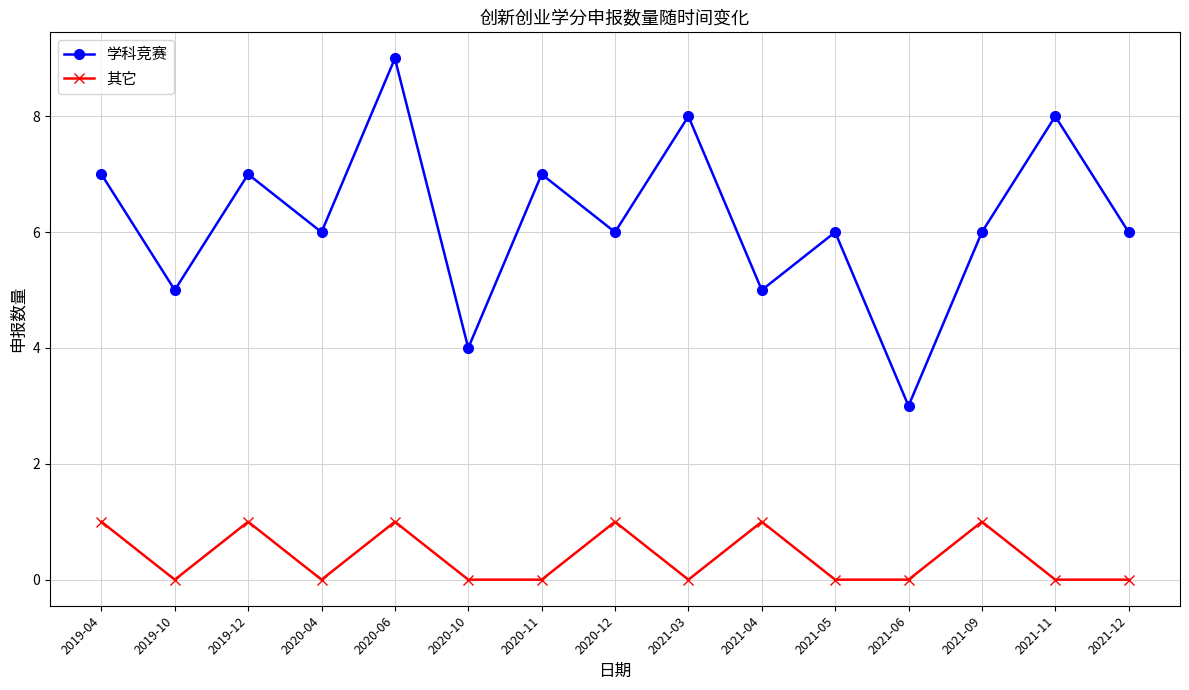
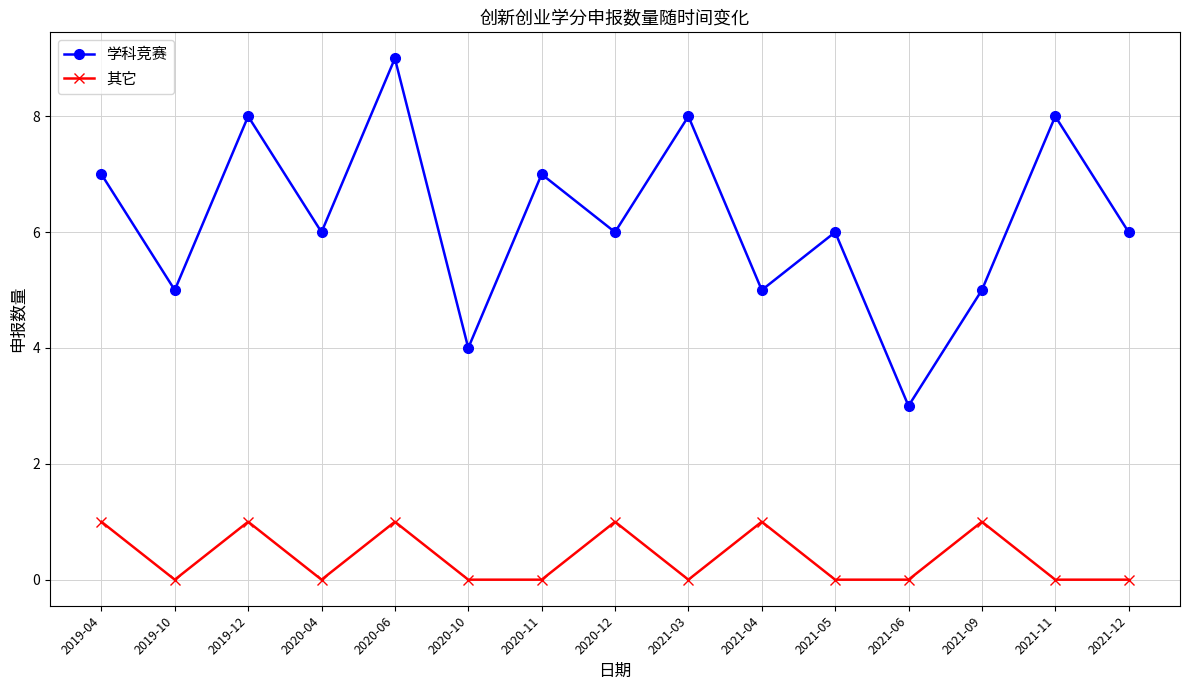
  {
    "学科竞赛": {
      "2019-04": 7,
      "2019-10": 5,
-     "2019-12": 7,
+     "2019-12": 8,
      "2020-04": 6,
      "2020-06": 9,
      "2020-10": 4,
      "2020-11": 7,
      "2020-12": 6,
      "2021-03": 8,
      "2021-04": 5,
      "2021-05": 6,
      "2021-06": 3,
-     "2021-09": 6,
+     "2021-09": 5,
      "2021-11": 8,
      "2021-12": 6
    },
    "其它": {
      "2019-04": 1,
      "2019-10": 0,
      "2019-12": 1,
      "2020-04": 0,
      "2020-06": 1,
      "2020-10": 0,
      "2020-11": 0,
      "2020-12": 1,
      "2021-03": 0,
      "2021-04": 1,
      "2021-05": 0,
      "2021-06": 0,
      "2021-09": 1,
      "2021-11": 0,
      "2021-12": 0
    }
  }
